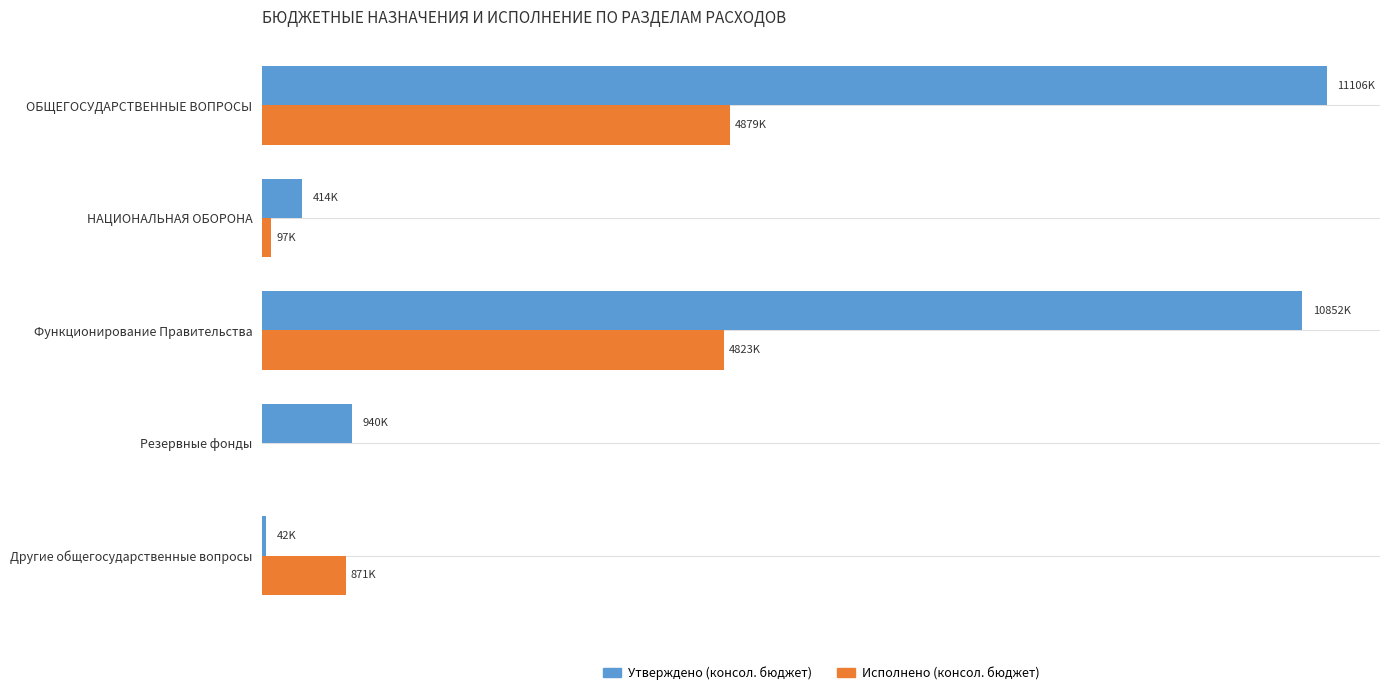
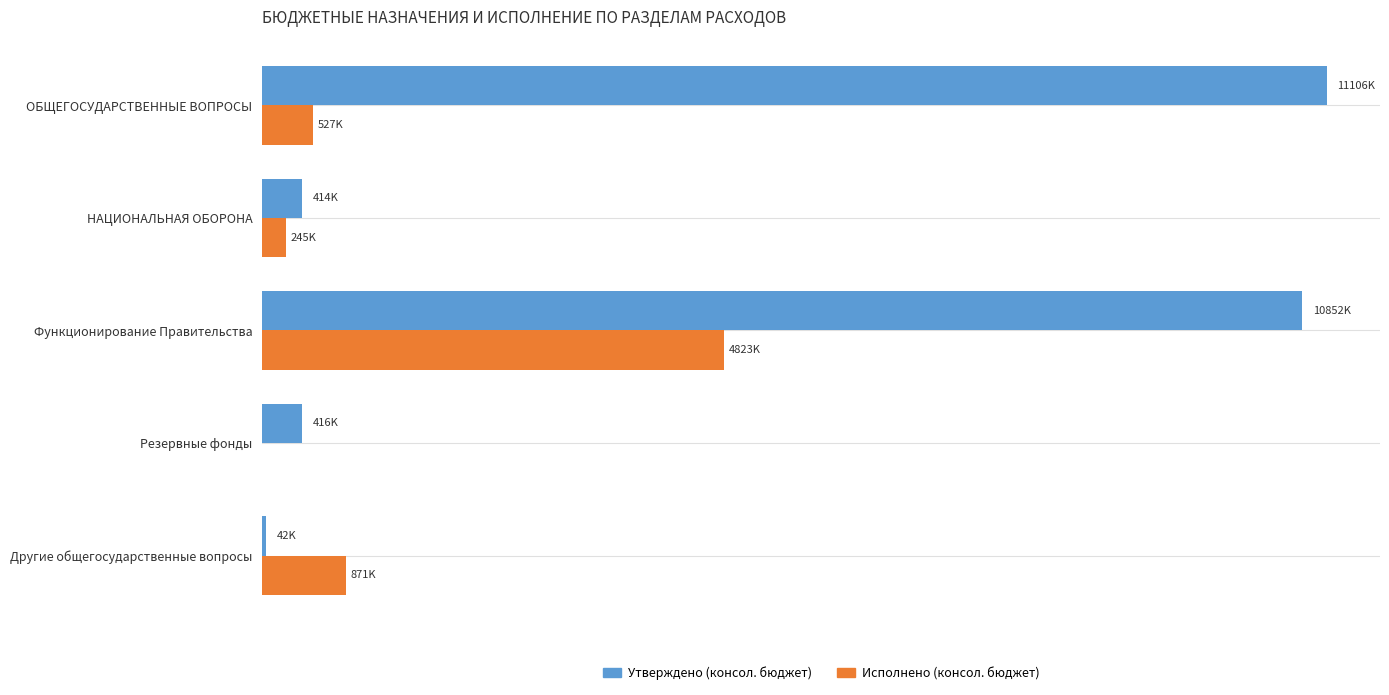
  {
    "Утверждено (консол. бюджет)": {
      "ОБЩЕГОСУДАРСТВЕННЫЕ ВОПРОСЫ": "11106K",
      "НАЦИОНАЛЬНАЯ ОБОРОНА": "414K",
      "Функционирование Правительства": "10852K",
-     "Резервные фонды": "940K",
+     "Резервные фонды": "416K",
      "Другие общегосударственные вопросы": "42K"
    },
    "Исполнено (консол. бюджет)": {
-     "ОБЩЕГОСУДАРСТВЕННЫЕ ВОПРОСЫ": "4879K",
-     "НАЦИОНАЛЬНАЯ ОБОРОНА": "97K",
+     "ОБЩЕГОСУДАРСТВЕННЫЕ ВОПРОСЫ": "527K",
+     "НАЦИОНАЛЬНАЯ ОБОРОНА": "245K",
      "Функционирование Правительства": "4823K",
      "Другие общегосударственные вопросы": "871K"
    }
  }
